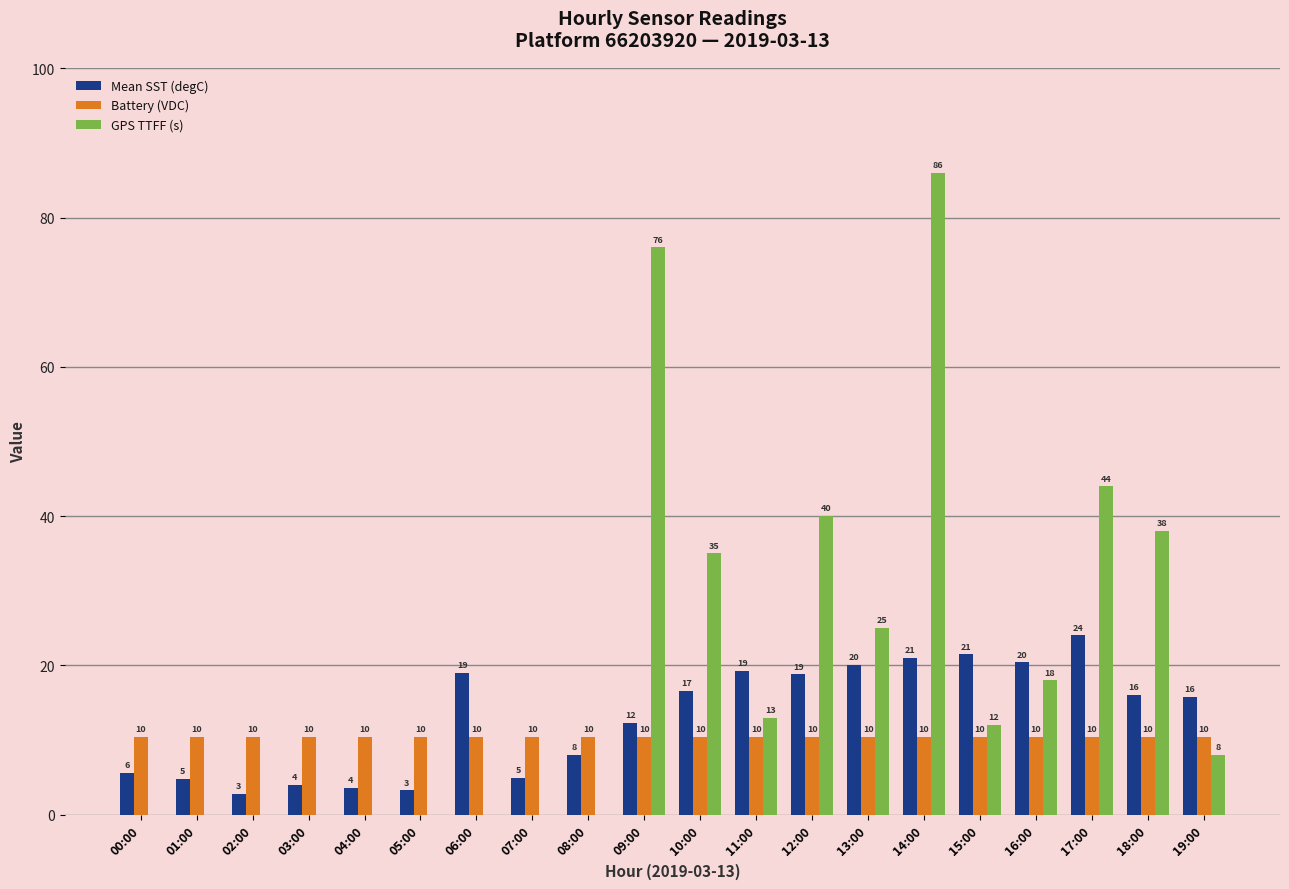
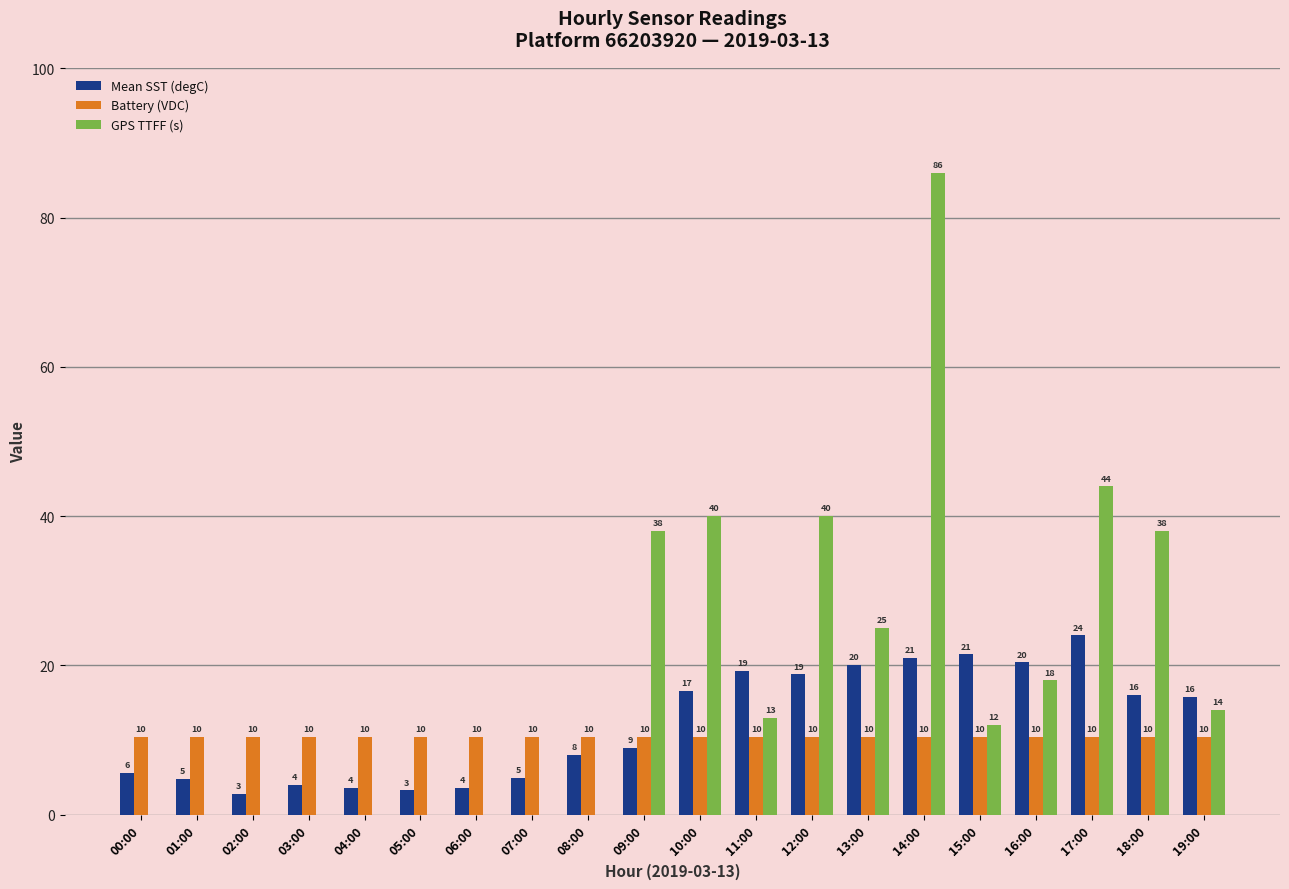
  {
    "Mean SST (degC)": {
      "00:00": 6,
      "01:00": 5,
      "02:00": 3,
      "03:00": 4,
      "04:00": 4,
      "05:00": 3,
-     "06:00": 19,
+     "06:00": 4,
      "07:00": 5,
      "08:00": 8,
-     "09:00": 12,
+     "09:00": 9,
      "10:00": 17,
      "11:00": 19,
      "12:00": 19,
      "13:00": 20,
      "14:00": 21,
      "15:00": 21,
      "16:00": 20,
      "17:00": 24,
      "18:00": 16,
      "19:00": 16
    },
    "Battery (VDC)": {
      "00:00": 10,
      "01:00": 10,
      "02:00": 10,
      "03:00": 10,
      "04:00": 10,
      "05:00": 10,
      "06:00": 10,
      "07:00": 10,
      "08:00": 10,
      "09:00": 10,
      "10:00": 10,
      "11:00": 10,
      "12:00": 10,
      "13:00": 10,
      "14:00": 10,
      "15:00": 10,
      "16:00": 10,
      "17:00": 10,
      "18:00": 10,
      "19:00": 10
    },
    "GPS TTFF (s)": {
-     "09:00": 76,
-     "10:00": 35,
+     "09:00": 38,
+     "10:00": 40,
      "11:00": 13,
      "12:00": 40,
      "13:00": 25,
      "14:00": 86,
      "15:00": 12,
      "16:00": 18,
      "17:00": 44,
      "18:00": 38,
-     "19:00": 8
+     "19:00": 14
    }
  }
